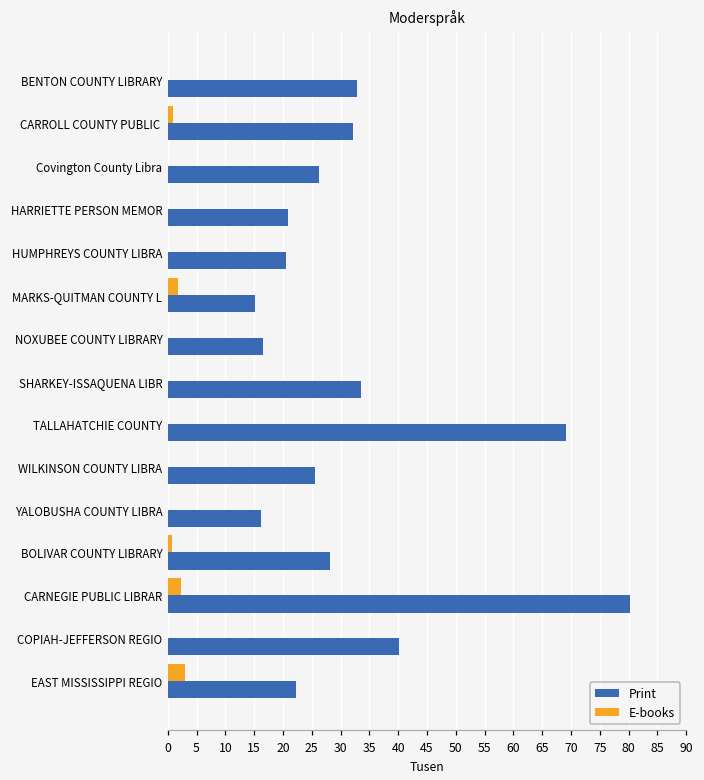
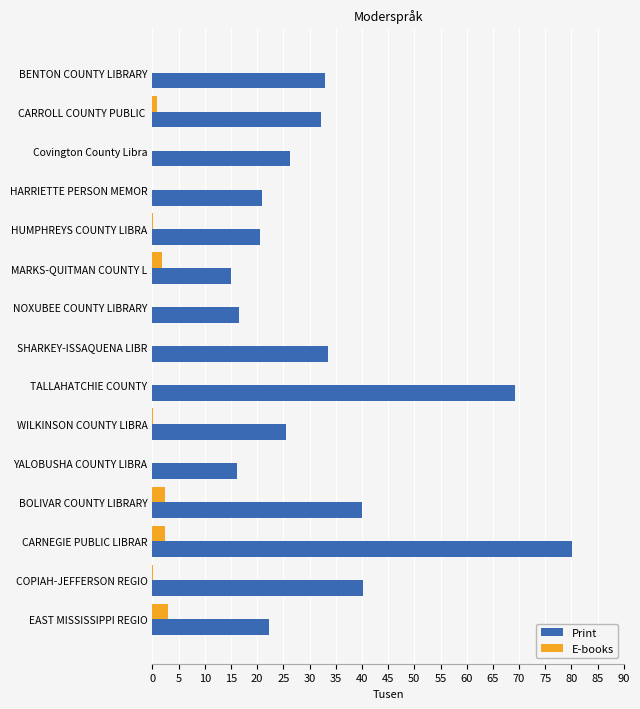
  {
    "Print": {
      "BENTON COUNTY LIBRARY": 33,
      "CARROLL COUNTY PUBLIC": 32,
      "Covington County Libra": 26,
      "HARRIETTE PERSON MEMOR": 21,
      "HUMPHREYS COUNTY LIBRA": 20,
      "MARKS-QUITMAN COUNTY L": 15,
      "NOXUBEE COUNTY LIBRARY": 16,
      "SHARKEY-ISSAQUENA LIBR": 34,
      "TALLAHATCHIE COUNTY": 69,
      "WILKINSON COUNTY LIBRA": 26,
      "YALOBUSHA COUNTY LIBRA": 16,
-     "BOLIVAR COUNTY LIBRARY": 28,
+     "BOLIVAR COUNTY LIBRARY": 40,
      "CARNEGIE PUBLIC LIBRAR": 80,
      "COPIAH-JEFFERSON REGIO": 40,
      "EAST MISSISSIPPI REGIO": 22
    },
    "E-books": {
      "BENTON COUNTY LIBRARY": 0,
      "CARROLL COUNTY PUBLIC": 1,
      "Covington County Libra": 0,
      "HARRIETTE PERSON MEMOR": 0,
      "MARKS-QUITMAN COUNTY L": 2,
      "NOXUBEE COUNTY LIBRARY": 0,
      "SHARKEY-ISSAQUENA LIBR": 0,
      "TALLAHATCHIE COUNTY": 0,
      "YALOBUSHA COUNTY LIBRA": 0,
-     "BOLIVAR COUNTY LIBRARY": 1,
+     "BOLIVAR COUNTY LIBRARY": 2,
      "CARNEGIE PUBLIC LIBRAR": 2,
      "EAST MISSISSIPPI REGIO": 3
    }
  }
